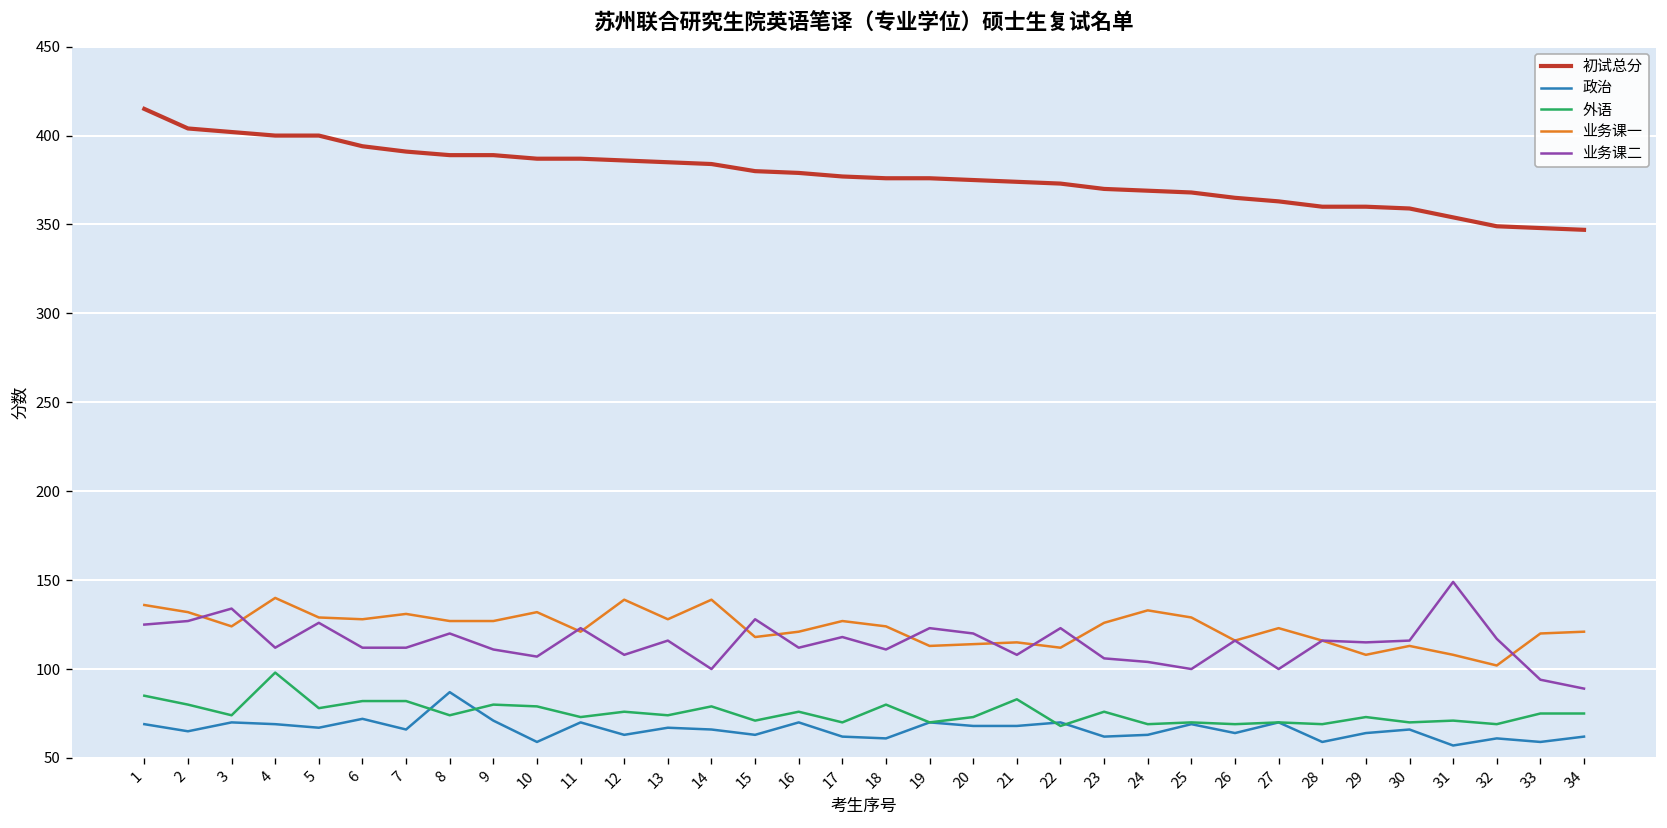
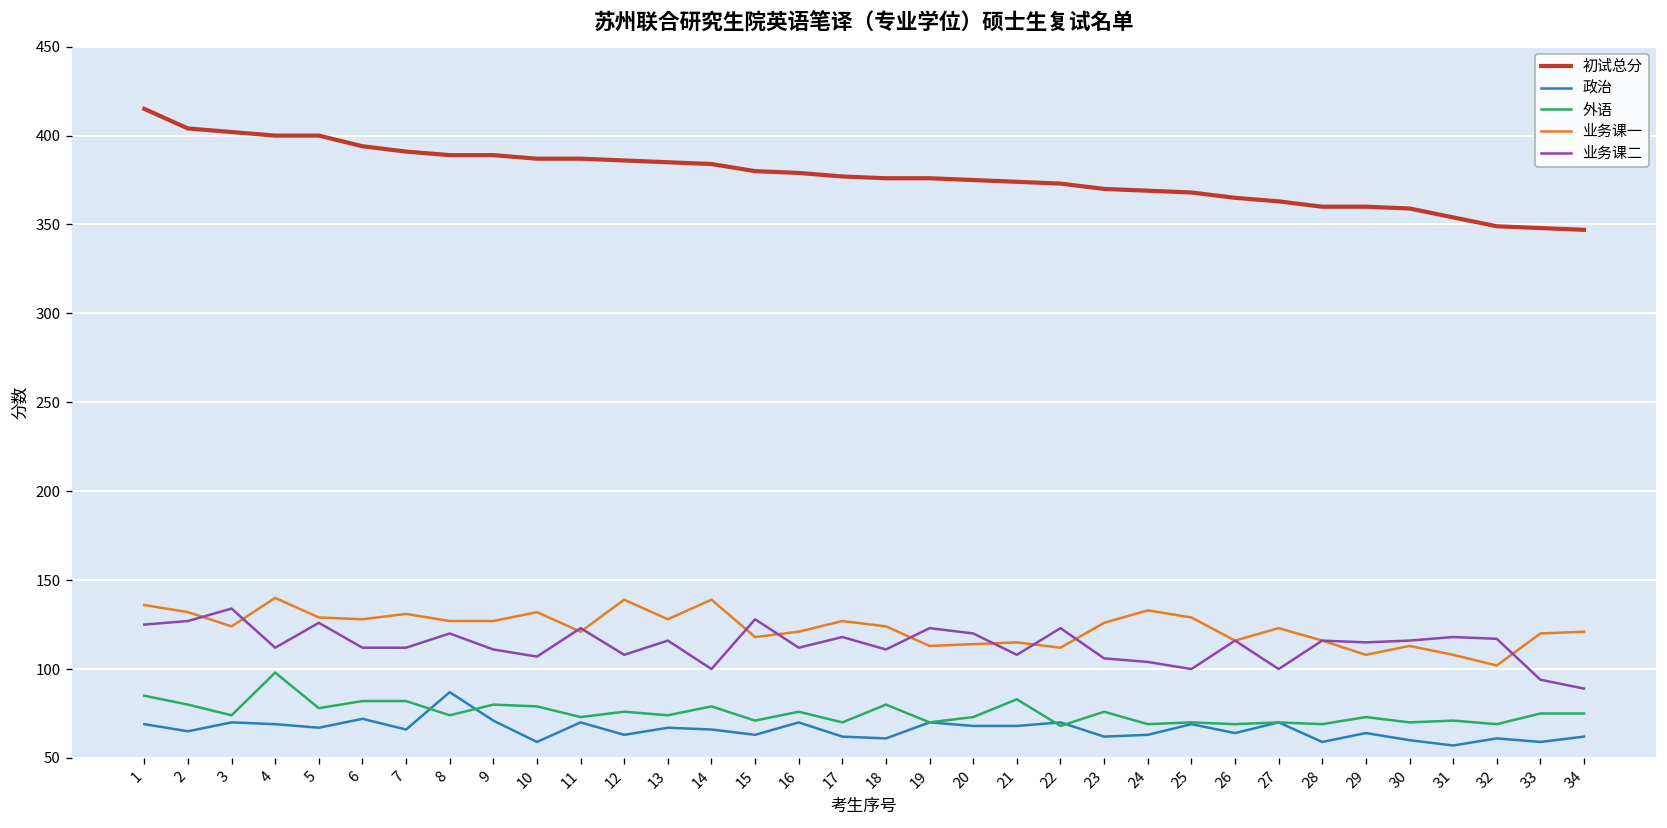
  {
    "初试总分": {
      "1": 415,
      "2": 404,
      "3": 402,
      "4": 400,
      "5": 400,
      "6": 394,
      "7": 391,
      "8": 389,
      "9": 389,
      "10": 387,
      "11": 387,
      "12": 386,
      "13": 385,
      "14": 384,
      "15": 380,
      "16": 379,
      "17": 377,
      "18": 376,
      "19": 376,
      "20": 375,
      "21": 374,
      "22": 373,
      "23": 370,
      "24": 369,
      "25": 368,
      "26": 365,
      "27": 363,
      "28": 360,
      "29": 360,
      "30": 359,
      "31": 354,
      "32": 349,
      "33": 348,
      "34": 347
    },
    "政治": {
      "1": 69,
      "2": 65,
      "3": 70,
      "4": 69,
      "5": 67,
      "6": 72,
      "7": 66,
      "8": 87,
      "9": 71,
      "10": 59,
      "11": 70,
      "12": 63,
      "13": 67,
      "14": 66,
      "15": 63,
      "16": 70,
      "17": 62,
      "18": 61,
      "20": 68,
      "21": 68,
      "22": 70,
      "23": 62,
      "24": 63,
      "26": 64,
      "28": 59,
      "29": 64,
-     "30": 66,
+     "30": 60,
      "31": 57,
      "32": 61,
      "33": 59,
      "34": 62
    },
    "外语": {
      "1": 85,
      "2": 80,
      "3": 74,
      "4": 98,
      "5": 78,
      "6": 82,
      "7": 82,
      "8": 74,
      "9": 80,
      "10": 79,
      "11": 73,
      "12": 76,
      "13": 74,
      "14": 79,
      "15": 71,
      "16": 76,
      "17": 70,
      "18": 80,
      "20": 73,
      "21": 83,
      "22": 68,
      "23": 76,
      "24": 69,
      "26": 69,
      "28": 69,
      "29": 73,
      "30": 70,
      "31": 71,
      "32": 69,
      "33": 75,
      "34": 75
    },
    "业务课一": {
      "1": 136,
      "2": 132,
      "3": 124,
      "4": 140,
      "5": 129,
      "6": 128,
      "7": 131,
      "8": 127,
      "9": 127,
      "10": 132,
      "11": 121,
      "12": 139,
      "13": 128,
      "14": 139,
      "15": 118,
      "16": 121,
      "17": 127,
      "18": 124,
      "19": 113,
      "20": 114,
      "21": 115,
      "22": 112,
      "23": 126,
      "24": 133,
      "25": 129,
      "27": 123,
      "29": 108,
      "30": 113,
      "31": 108,
      "32": 102,
      "33": 120,
      "34": 121
    },
    "业务课二": {
      "1": 125,
      "2": 127,
      "3": 134,
      "4": 112,
      "5": 126,
      "6": 112,
      "7": 112,
      "8": 120,
      "9": 111,
      "10": 107,
      "11": 123,
      "12": 108,
      "13": 116,
      "14": 100,
      "15": 128,
      "16": 112,
      "17": 118,
      "18": 111,
      "19": 123,
      "20": 120,
      "21": 108,
      "22": 123,
      "23": 106,
      "24": 104,
      "25": 100,
      "27": 100,
      "29": 115,
      "30": 116,
-     "31": 149,
+     "31": 118,
      "32": 117,
      "33": 94,
      "34": 89
    }
  }
